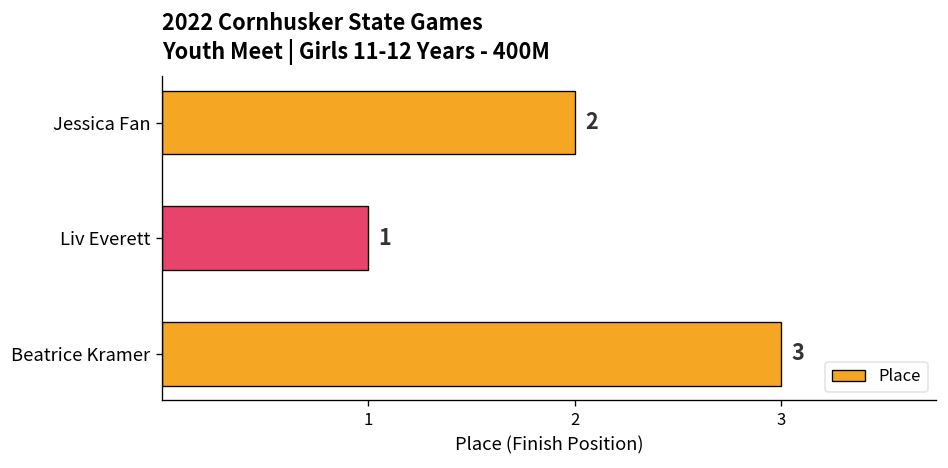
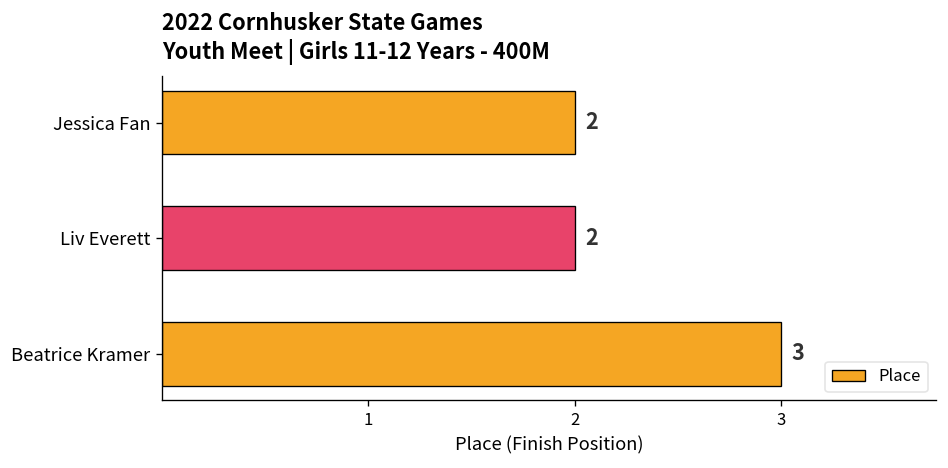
  {
    "Jessica Fan": 2,
-   "Liv Everett": 1,
+   "Liv Everett": 2,
    "Beatrice Kramer": 3
  }
